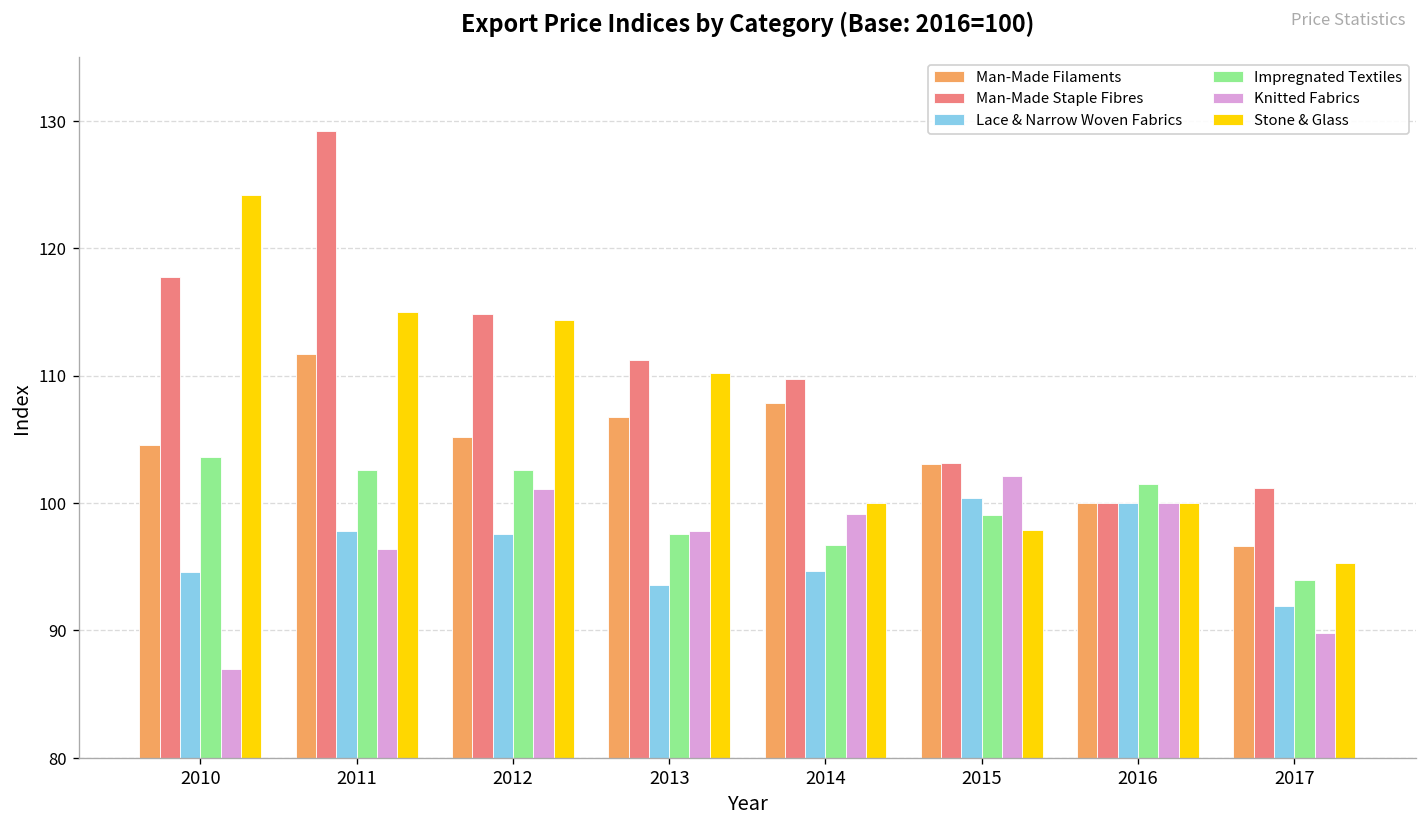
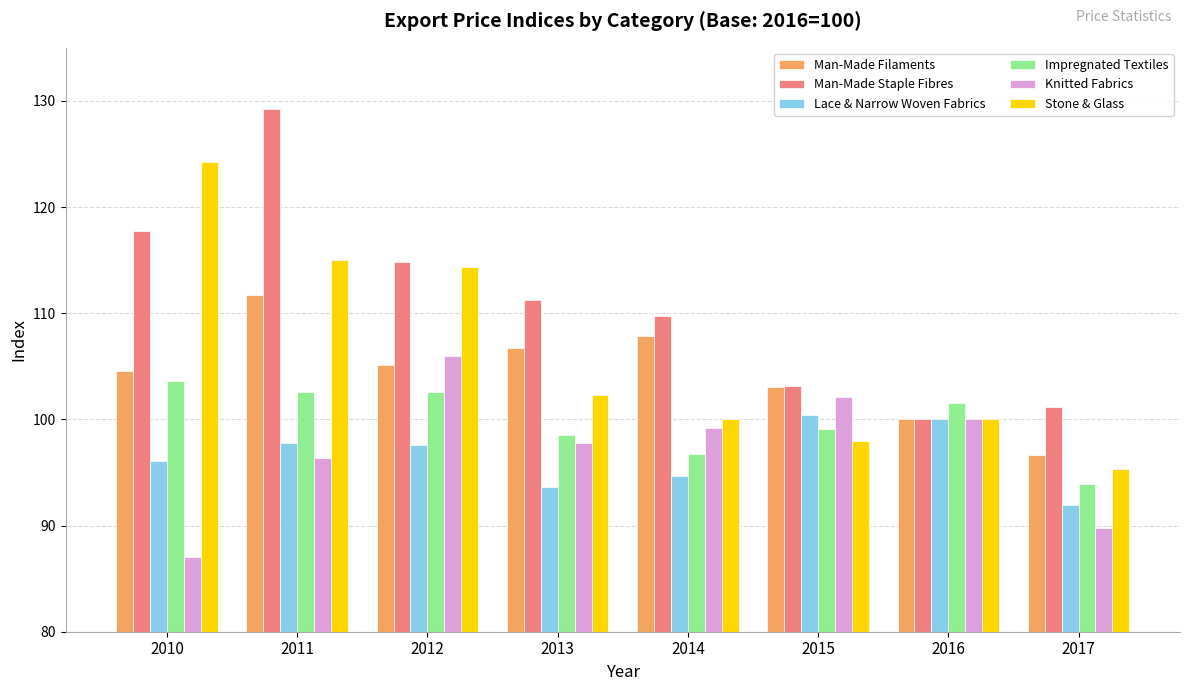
  {
    "Lace & Narrow Woven Fabrics": {
-     "2010": 94.6,
+     "2010": 96.1,
      "2011": 97.8,
      "2012": 97.6,
      "2013": 93.6,
      "2014": 94.7,
      "2015": 100.4,
      "2016": 100.0,
      "2017": 91.9
    },
    "Impregnated Textiles": {
      "2010": 103.6,
      "2011": 102.6,
      "2012": 102.6,
-     "2013": 97.6,
+     "2013": 98.5,
      "2014": 96.7,
      "2015": 99.1,
      "2016": 101.5,
      "2017": 93.9
    },
    "Knitted Fabrics": {
      "2010": 87.0,
      "2011": 96.4,
-     "2012": 101.1,
+     "2012": 105.9,
      "2013": 97.8,
      "2014": 99.2,
      "2015": 102.1,
      "2016": 100.0,
      "2017": 89.8
    },
    "Stone & Glass": {
      "2010": 124.2,
      "2011": 115.0,
      "2012": 114.3,
-     "2013": 110.2,
+     "2013": 102.3,
      "2014": 100.0,
      "2015": 97.9,
      "2016": 100.0,
      "2017": 95.3
    }
  }
